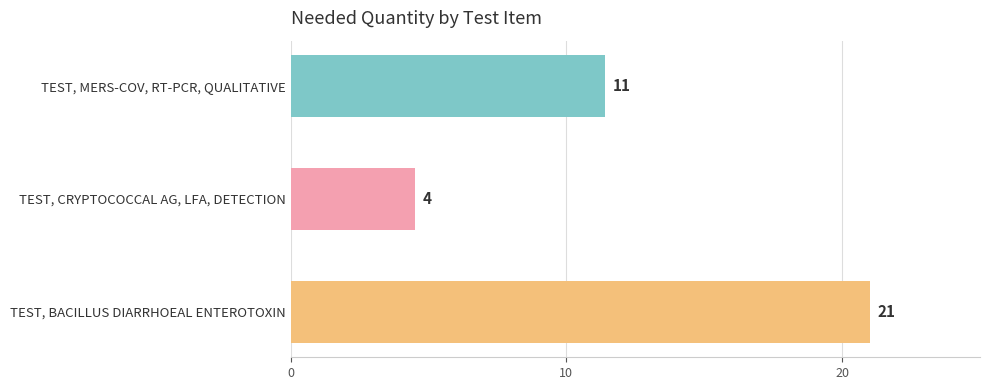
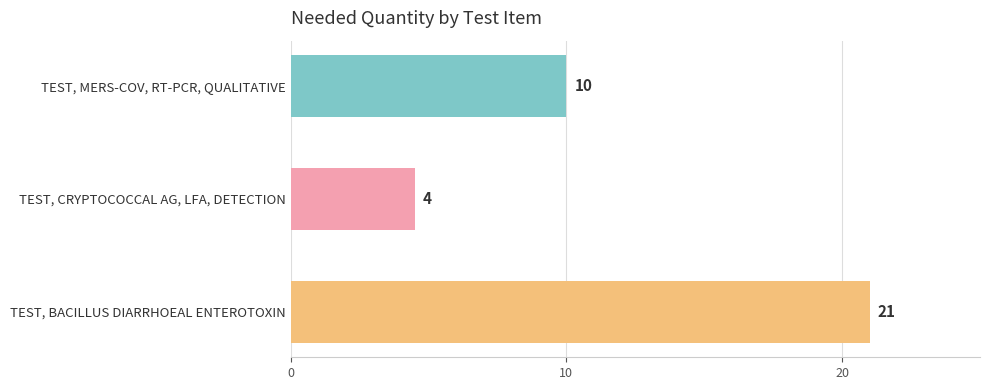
  {
-   "TEST, MERS-COV, RT-PCR, QUALITATIVE": 11,
+   "TEST, MERS-COV, RT-PCR, QUALITATIVE": 10,
    "TEST, CRYPTOCOCCAL AG, LFA, DETECTION": 4,
    "TEST, BACILLUS DIARRHOEAL ENTEROTOXIN": 21
  }
